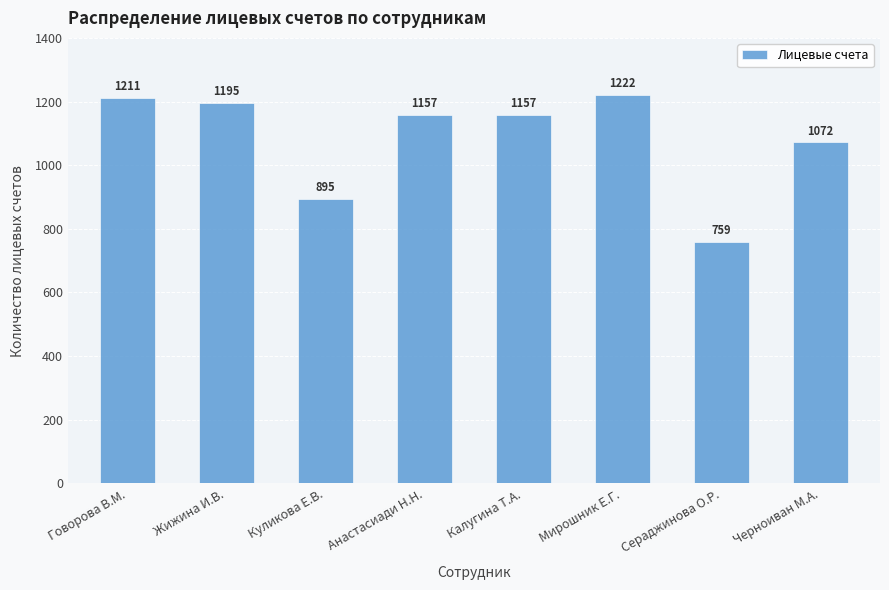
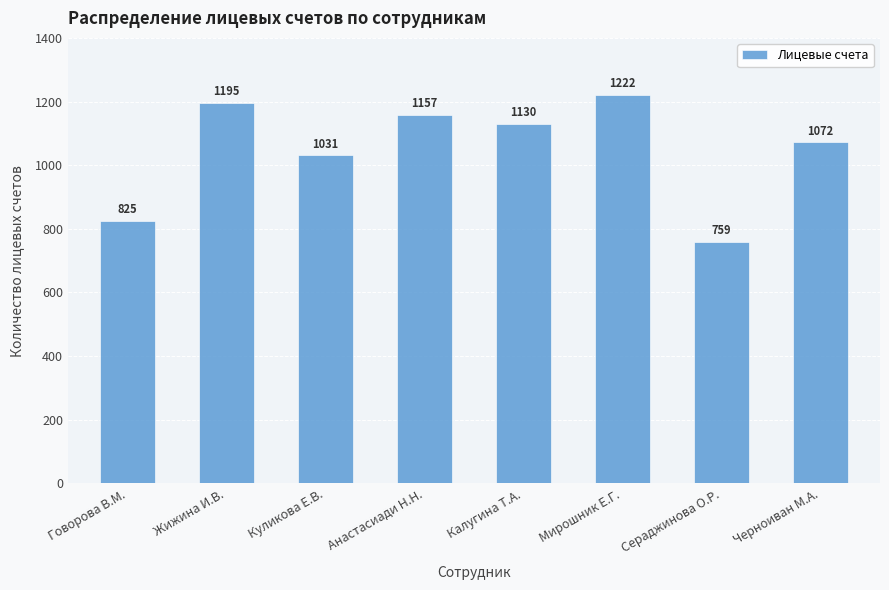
  {
-   "Говорова В.М.": 1211,
+   "Говорова В.М.": 825,
    "Жижина И.В.": 1195,
-   "Куликова Е.В.": 895,
+   "Куликова Е.В.": 1031,
    "Анастасиади Н.Н.": 1157,
-   "Калугина Т.А.": 1157,
+   "Калугина Т.А.": 1130,
    "Мирошник Е.Г.": 1222,
    "Сераджинова О.Р.": 759,
    "Черноиван М.А.": 1072
  }
